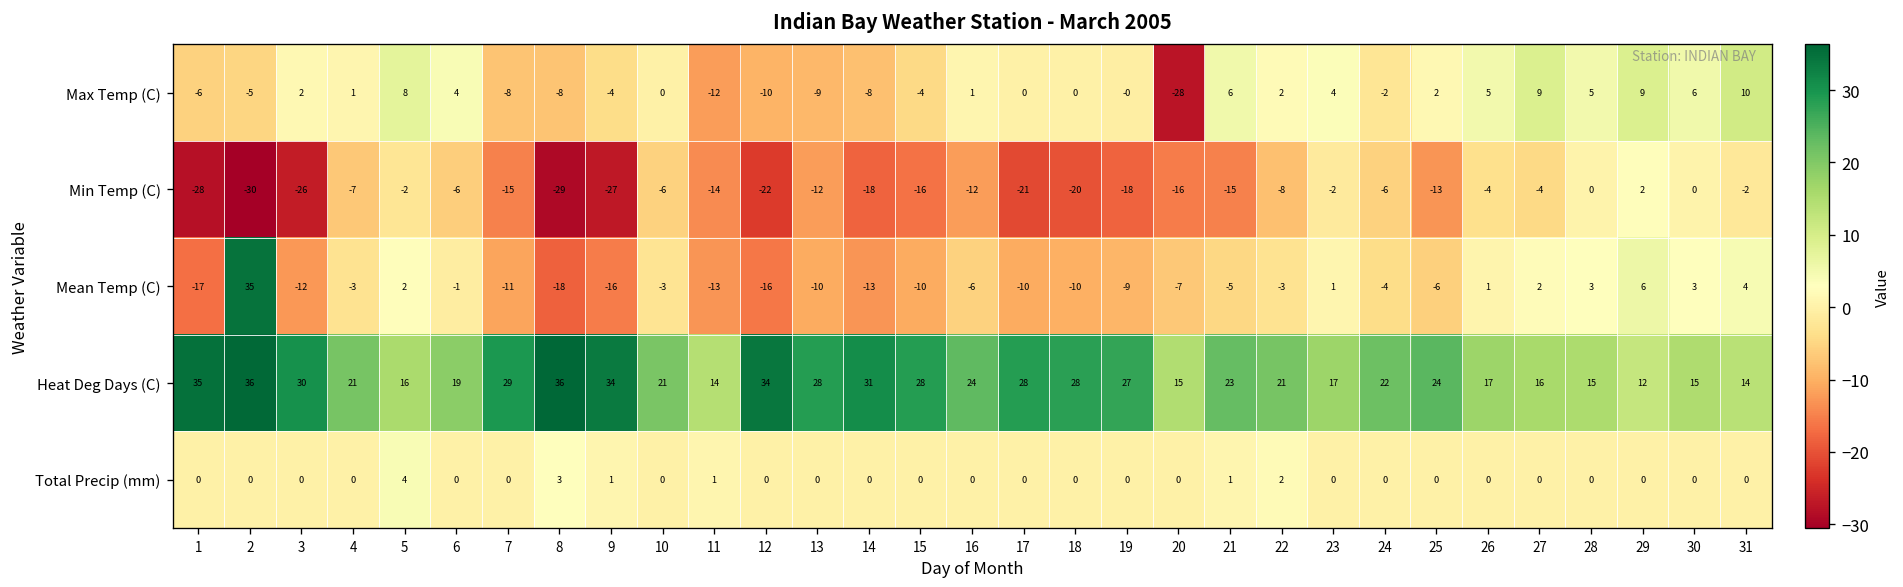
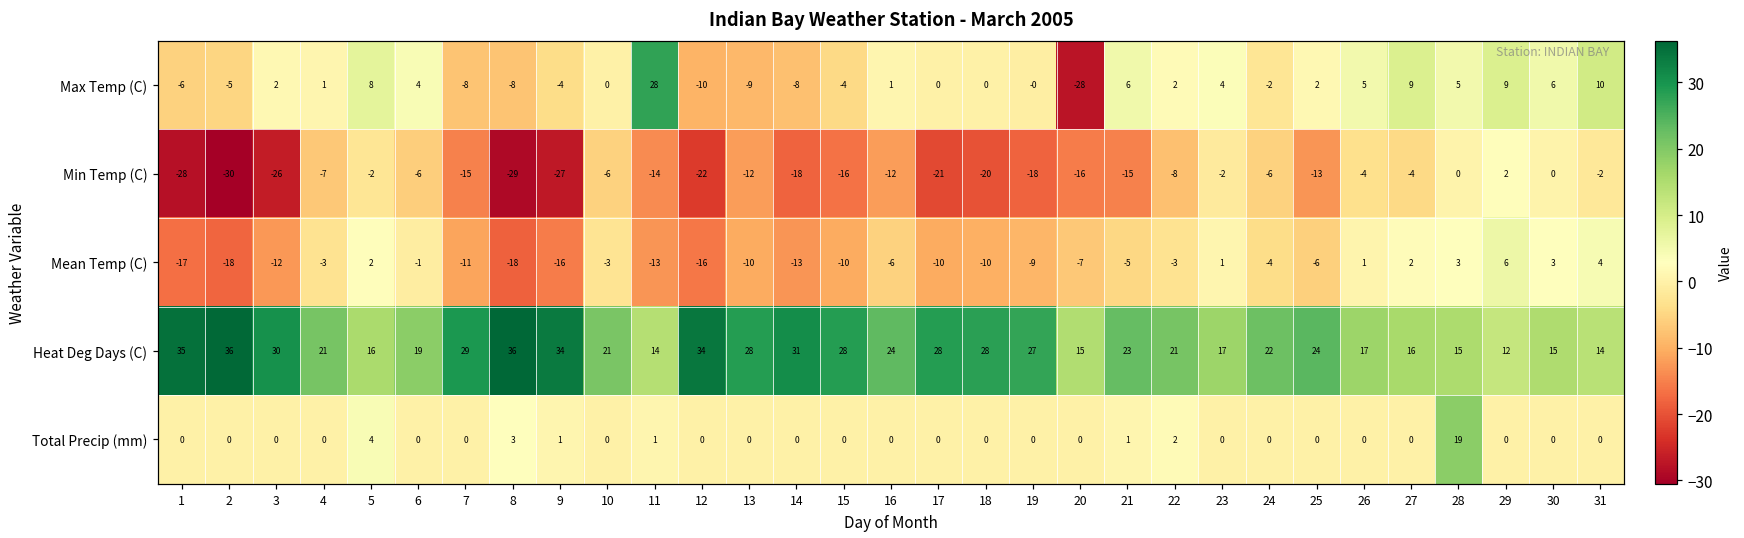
  {
    "Max Temp (C)": {
      "1": -6,
      "2": -5,
      "3": 2,
      "4": 1,
      "5": 8,
      "6": 4,
      "7": -8,
      "8": -8,
      "9": -4,
      "10": 0,
-     "11": -12,
+     "11": 28,
      "12": -10,
      "13": -9,
      "14": -8,
      "15": -4,
      "16": 1,
      "17": 0,
      "18": 0,
      "19": -0,
      "20": -28,
      "21": 6,
      "22": 2,
      "23": 4,
      "24": -2,
      "25": 2,
      "26": 5,
      "27": 9,
      "28": 5,
      "29": 9,
      "31": 10
    },
    "Min Temp (C)": {
      "1": -28,
      "2": -30,
      "3": -26,
      "4": -7,
      "5": -2,
      "6": -6,
      "7": -15,
      "8": -29,
      "9": -27,
      "10": -6,
      "11": -14,
      "12": -22,
      "13": -12,
      "14": -18,
      "15": -16,
      "16": -12,
      "17": -21,
      "18": -20,
      "19": -18,
      "20": -16,
      "21": -15,
      "22": -8,
      "23": -2,
      "24": -6,
      "25": -13,
      "26": -4,
      "27": -4,
      "28": 0,
      "29": 2,
      "30": 0,
      "31": -2
    },
    "Mean Temp (C)": {
      "1": -17,
-     "2": 35,
+     "2": -18,
      "3": -12,
      "4": -3,
      "5": 2,
      "6": -1,
      "7": -11,
      "8": -18,
      "9": -16,
      "10": -3,
      "11": -13,
      "12": -16,
      "13": -10,
      "14": -13,
      "15": -10,
      "16": -6,
      "17": -10,
      "18": -10,
      "19": -9,
      "20": -7,
      "21": -5,
      "22": -3,
      "23": 1,
      "24": -4,
      "25": -6,
      "26": 1,
      "27": 2,
      "28": 3,
      "29": 6,
      "30": 3,
      "31": 4
    },
    "Heat Deg Days (C)": {
      "1": 35,
      "2": 36,
      "3": 30,
      "4": 21,
      "5": 16,
      "6": 19,
      "7": 29,
      "8": 36,
      "9": 34,
      "10": 21,
      "11": 14,
      "12": 34,
      "13": 28,
      "14": 31,
      "15": 28,
      "16": 24,
      "17": 28,
      "18": 28,
      "19": 27,
      "20": 15,
      "21": 23,
      "22": 21,
      "23": 17,
      "24": 22,
      "25": 24,
      "26": 17,
      "27": 16,
      "28": 15,
      "29": 12,
      "30": 15,
      "31": 14
    },
    "Total Precip (mm)": {
      "1": 0,
      "2": 0,
      "3": 0,
      "4": 0,
      "5": 4,
      "6": 0,
      "7": 0,
      "8": 3,
      "9": 1,
      "10": 0,
      "11": 1,
      "12": 0,
      "13": 0,
      "14": 0,
      "15": 0,
      "16": 0,
      "17": 0,
      "18": 0,
      "19": 0,
      "20": 0,
      "21": 1,
      "22": 2,
      "23": 0,
      "24": 0,
      "25": 0,
      "26": 0,
      "27": 0,
-     "28": 0,
+     "28": 19,
      "29": 0,
      "30": 0,
      "31": 0
    }
  }
